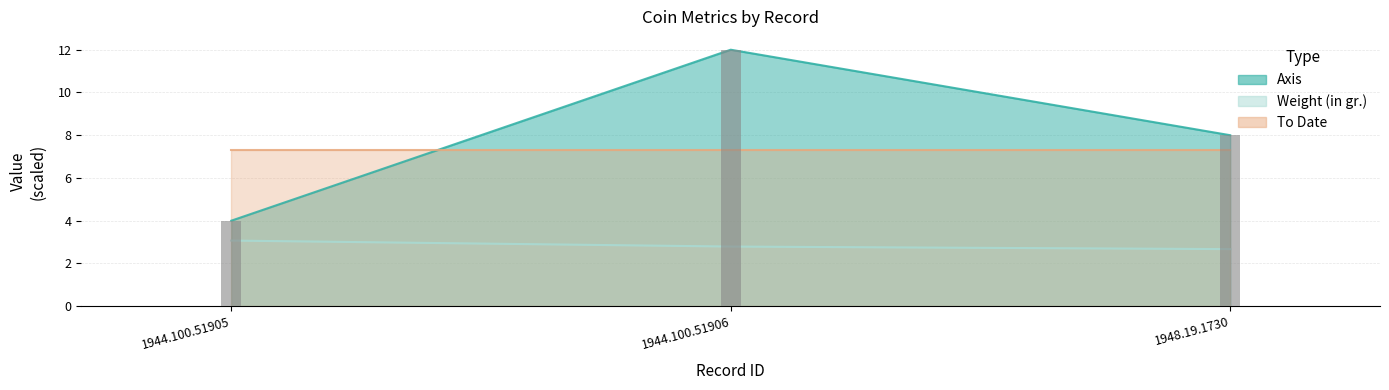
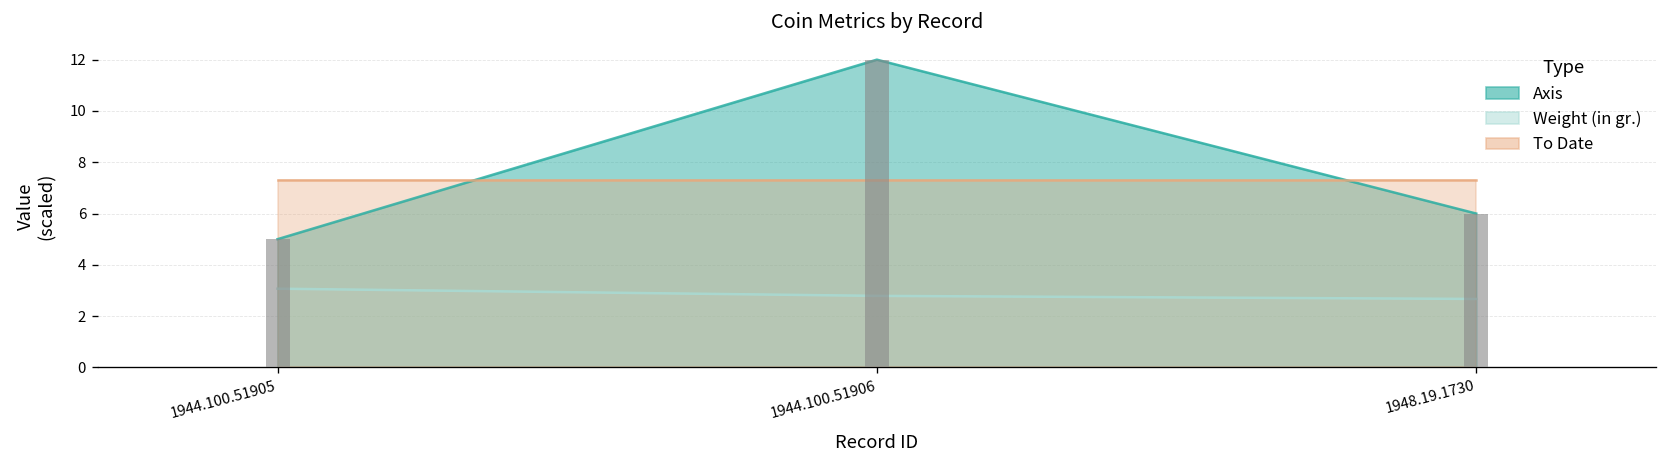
  {
    "Axis": {
-     "1944.100.51905": 4,
+     "1944.100.51905": 5,
      "1944.100.51906": 12,
-     "1948.19.1730": 8
+     "1948.19.1730": 6
    },
    "Weight (in gr.)": {
      "1944.100.51905": 3,
      "1944.100.51906": 2.8,
      "1948.19.1730": 2.7
    },
    "To Date": {
      "1944.100.51905": 7.3,
      "1944.100.51906": 7.3,
      "1948.19.1730": 7.3
    }
  }
